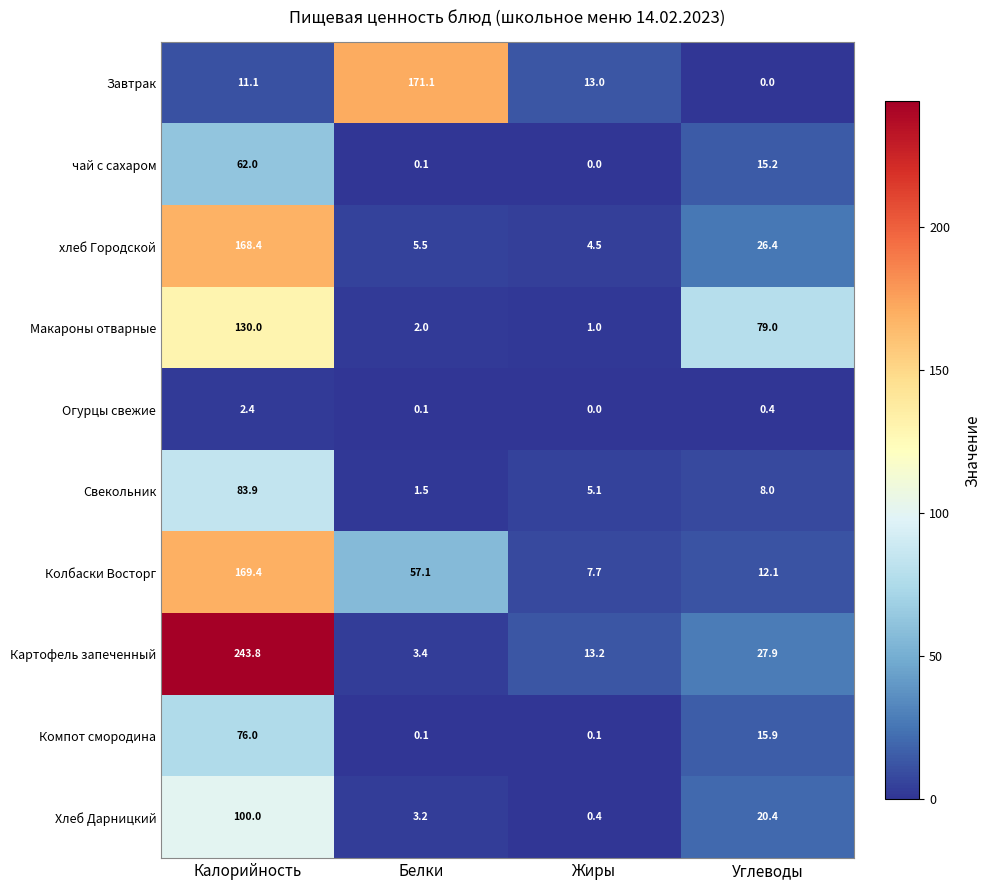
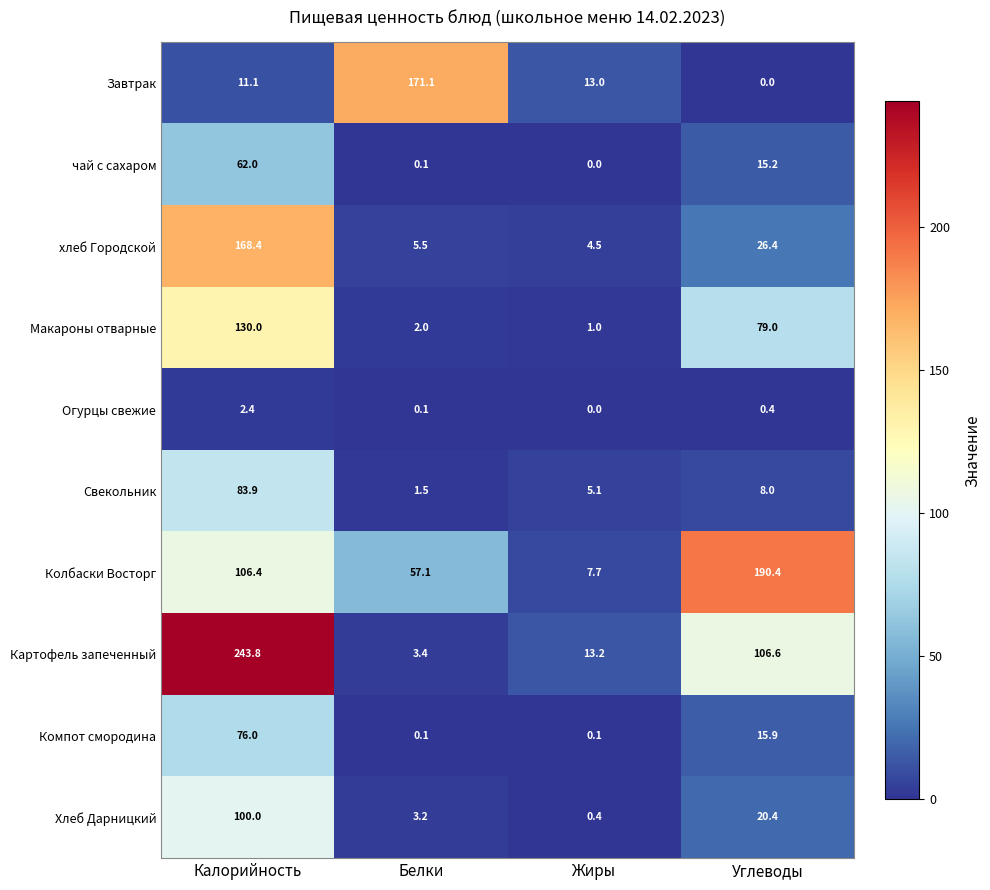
  {
    "Завтрак": {
      "Калорийность": 11.1,
      "Белки": 171.1,
      "Жиры": 13.0,
      "Углеводы": 0.0
    },
    "чай с сахаром": {
      "Калорийность": 62.0,
      "Белки": 0.1,
      "Жиры": 0.0,
      "Углеводы": 15.2
    },
    "хлеб Городской": {
      "Калорийность": 168.4,
      "Белки": 5.5,
      "Жиры": 4.5,
      "Углеводы": 26.4
    },
    "Макароны отварные": {
      "Калорийность": 130.0,
      "Белки": 2.0,
      "Жиры": 1.0,
      "Углеводы": 79.0
    },
    "Огурцы свежие": {
      "Калорийность": 2.4,
      "Белки": 0.1,
      "Жиры": 0.0,
      "Углеводы": 0.4
    },
    "Свекольник": {
      "Калорийность": 83.9,
      "Белки": 1.5,
      "Жиры": 5.1,
      "Углеводы": 8.0
    },
    "Колбаски Восторг": {
-     "Калорийность": 169.4,
+     "Калорийность": 106.4,
      "Белки": 57.1,
      "Жиры": 7.7,
-     "Углеводы": 12.1
+     "Углеводы": 190.4
    },
    "Картофель запеченный": {
      "Калорийность": 243.8,
      "Белки": 3.4,
      "Жиры": 13.2,
-     "Углеводы": 27.9
+     "Углеводы": 106.6
    },
    "Компот смородина": {
      "Калорийность": 76.0,
      "Белки": 0.1,
      "Жиры": 0.1,
      "Углеводы": 15.9
    },
    "Хлеб Дарницкий": {
      "Калорийность": 100.0,
      "Белки": 3.2,
      "Жиры": 0.4,
      "Углеводы": 20.4
    }
  }
